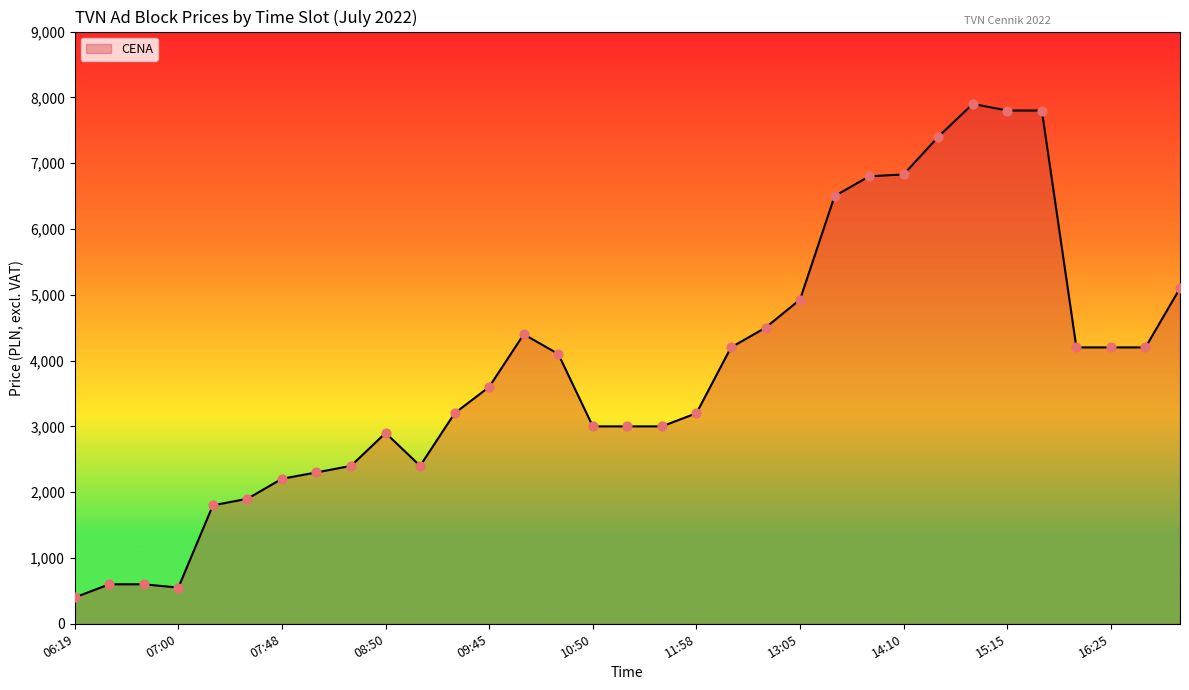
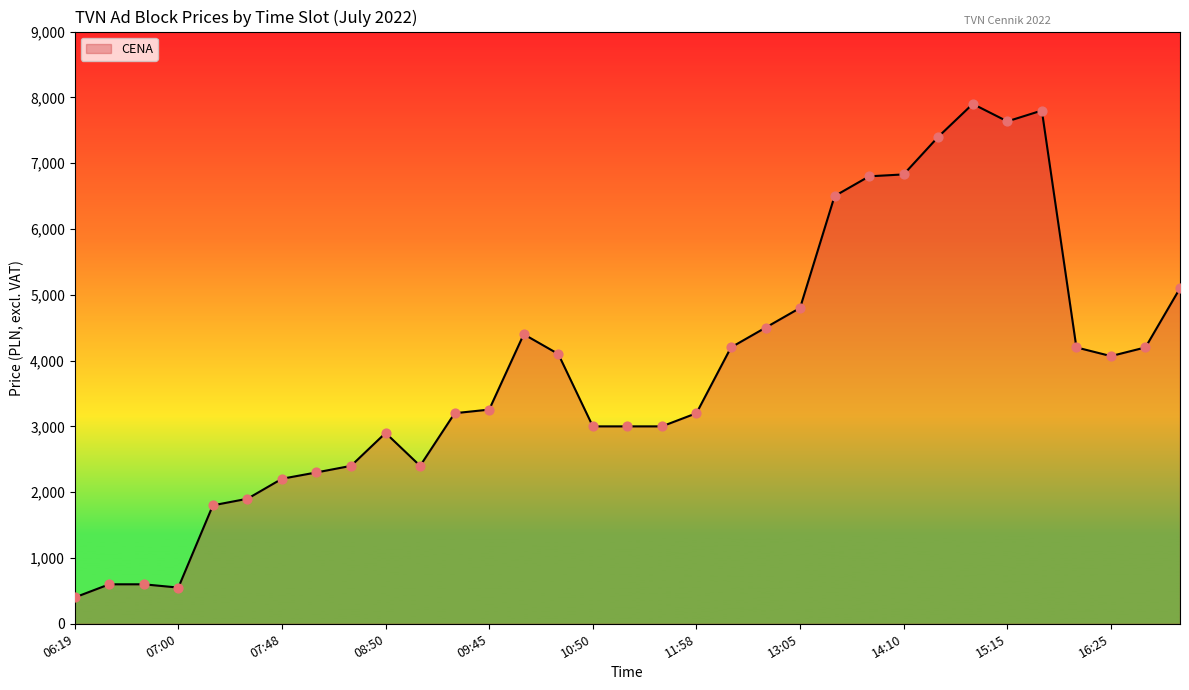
  {
    "06:19": "400",
    "07:00": "600",
    "07:48": "2,200",
    "08:50": "2,900",
-   "09:45": "3,600",
+   "09:45": "3,300",
    "10:50": "3,000",
    "11:58": "3,200",
-   "13:05": "4,900",
+   "13:05": "4,800",
    "14:10": "6,800",
-   "15:15": "7,800",
-   "16:25": "4,200"
+   "15:15": "7,600",
+   "16:25": "4,100"
  }
